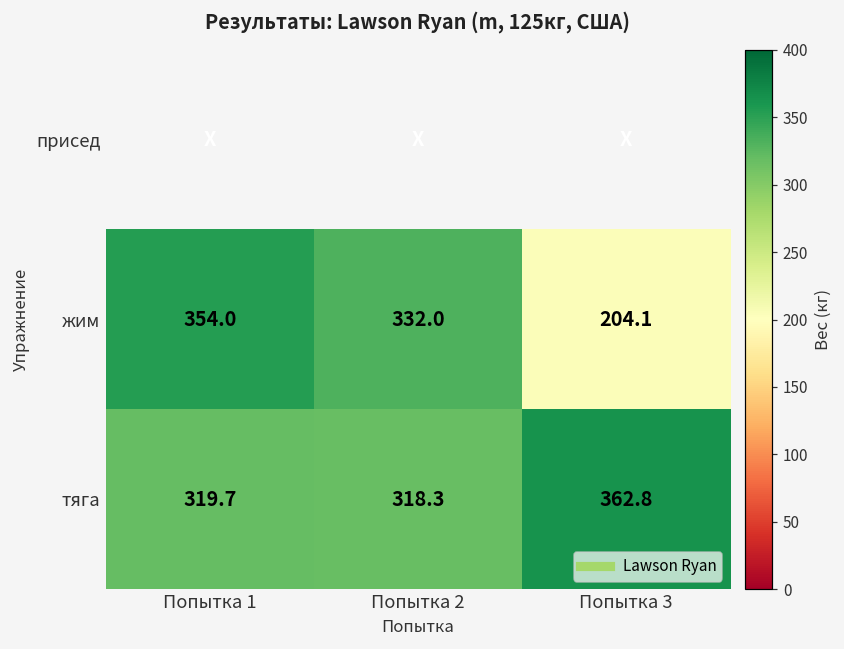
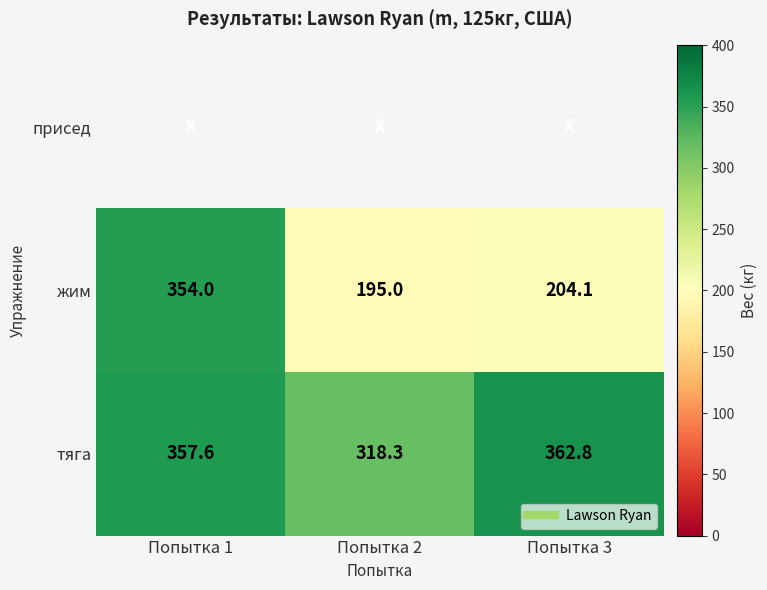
  {
    "жим": {
      "Попытка 1": 354.0,
-     "Попытка 2": 332.0,
+     "Попытка 2": 195.0,
      "Попытка 3": 204.1
    },
    "тяга": {
-     "Попытка 1": 319.7,
+     "Попытка 1": 357.6,
      "Попытка 2": 318.3,
      "Попытка 3": 362.8
    }
  }
